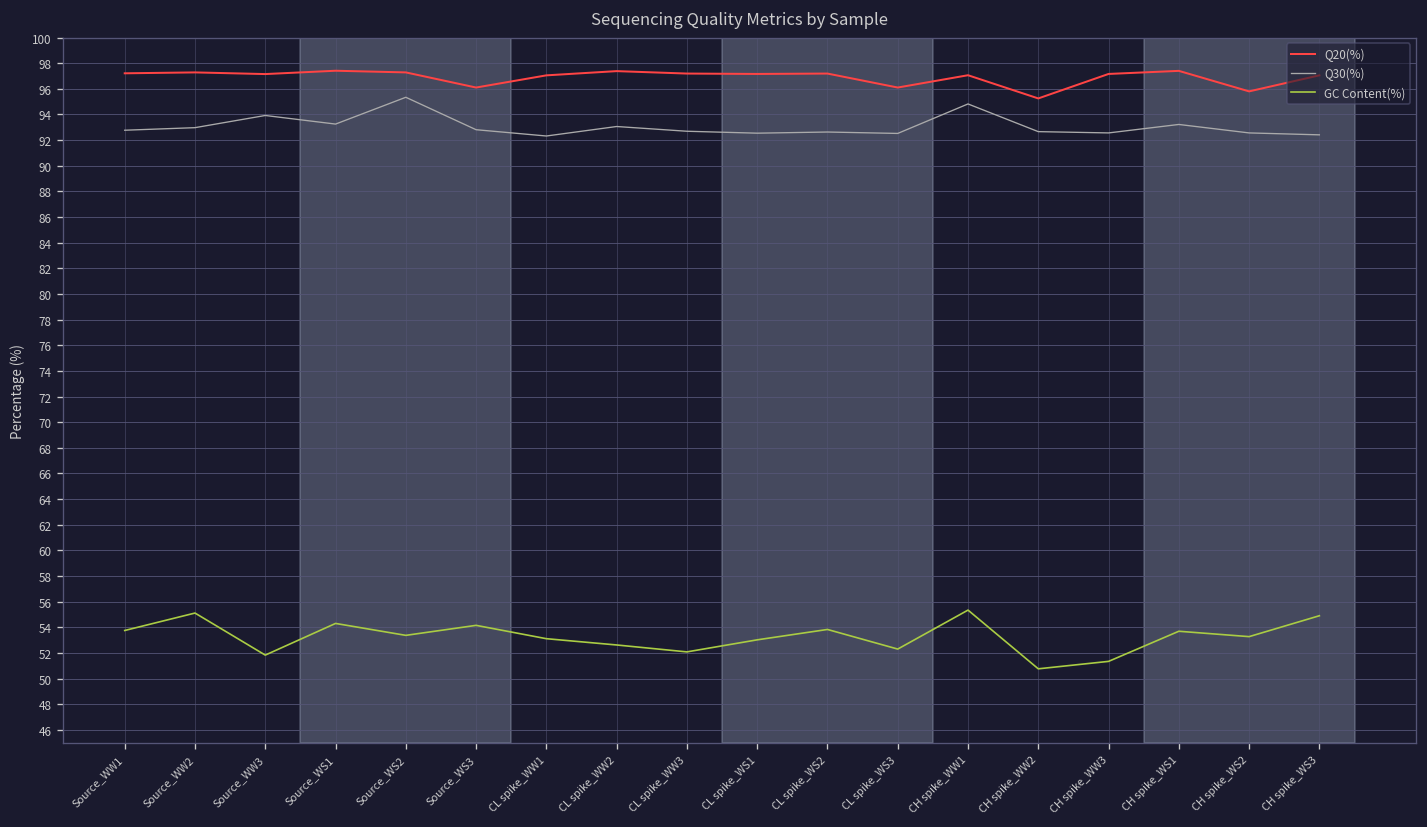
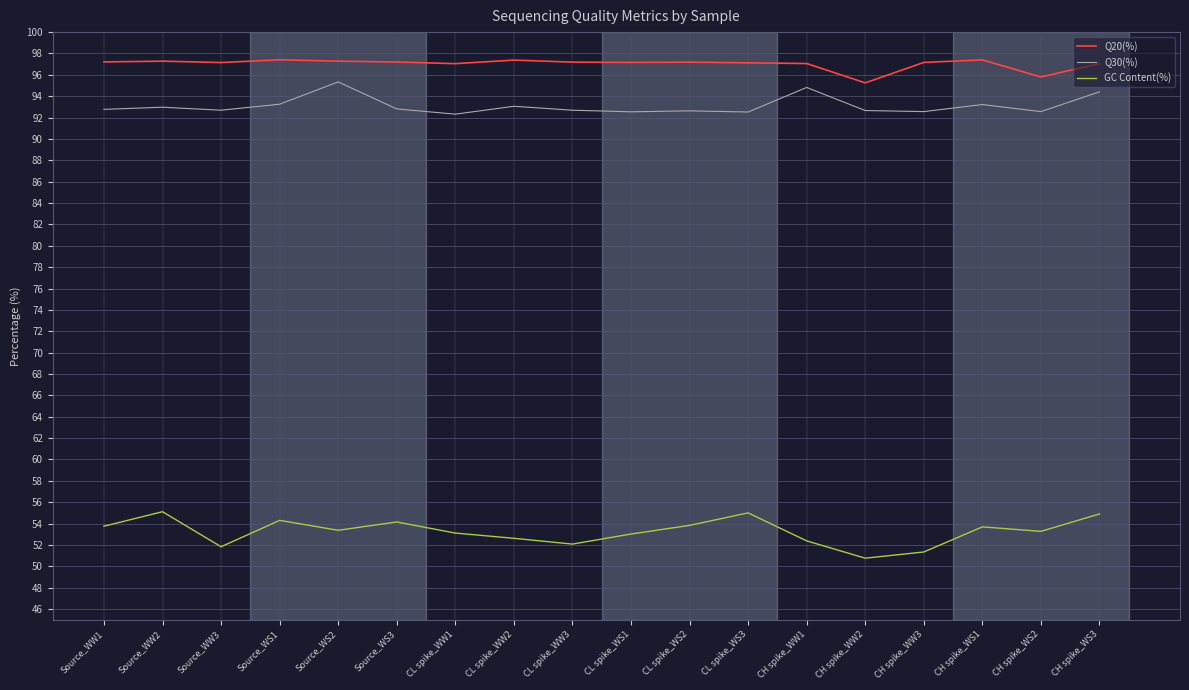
  {
    "Q20(%)": {
      "Source_WW1": 97.2,
      "Source_WW2": 97.3,
      "Source_WW3": 97.2,
      "Source_WS1": 97.4,
      "Source_WS2": 97.3,
-     "Source_WS3": 96.1,
+     "Source_WS3": 97.2,
      "CL spike_WW1": 97.1,
      "CL spike_WW2": 97.4,
      "CL spike_WW3": 97.2,
      "CL spike_WS1": 97.2,
      "CL spike_WS2": 97.2,
-     "CL spike_WS3": 96.1,
+     "CL spike_WS3": 97.1,
      "CH spike_WW1": 97.1,
      "CH spike_WW2": 95.3,
      "CH spike_WW3": 97.2,
      "CH spike_WS1": 97.4,
      "CH spike_WS2": 95.8
    },
    "Q30(%)": {
      "Source_WW1": 92.8,
      "Source_WW2": 93.0,
-     "Source_WW3": 93.9,
+     "Source_WW3": 92.7,
      "Source_WS1": 93.3,
      "Source_WS2": 95.3,
      "Source_WS3": 92.8,
      "CL spike_WW1": 92.3,
      "CL spike_WW2": 93.1,
      "CL spike_WW3": 92.7,
      "CL spike_WS1": 92.5,
      "CL spike_WS2": 92.6,
      "CL spike_WS3": 92.5,
      "CH spike_WW1": 94.8,
      "CH spike_WW2": 92.7,
      "CH spike_WW3": 92.6,
      "CH spike_WS1": 93.2,
      "CH spike_WS2": 92.6,
-     "CH spike_WS3": 92.4
+     "CH spike_WS3": 94.4
    },
    "GC Content(%)": {
      "Source_WW1": 53.8,
      "Source_WW2": 55.1,
      "Source_WW3": 51.8,
      "Source_WS1": 54.3,
      "Source_WS2": 53.4,
      "Source_WS3": 54.2,
      "CL spike_WW1": 53.1,
      "CL spike_WW2": 52.6,
      "CL spike_WW3": 52.1,
      "CL spike_WS1": 53.0,
      "CL spike_WS2": 53.8,
-     "CL spike_WS3": 52.3,
-     "CH spike_WW1": 55.3,
+     "CL spike_WS3": 55.0,
+     "CH spike_WW1": 52.4,
      "CH spike_WW2": 50.8,
      "CH spike_WW3": 51.3,
      "CH spike_WS1": 53.7,
      "CH spike_WS2": 53.3,
      "CH spike_WS3": 54.9
    }
  }
